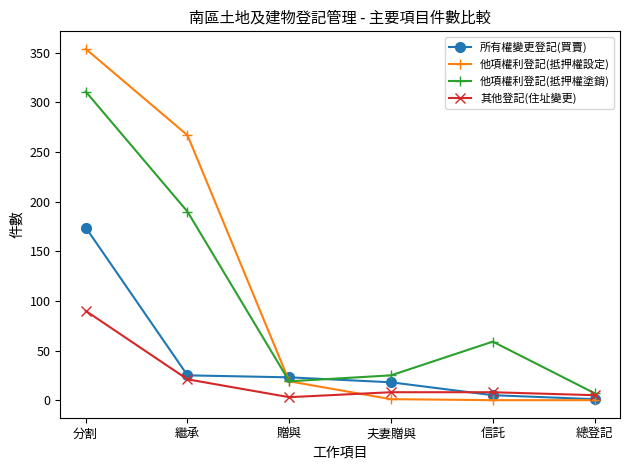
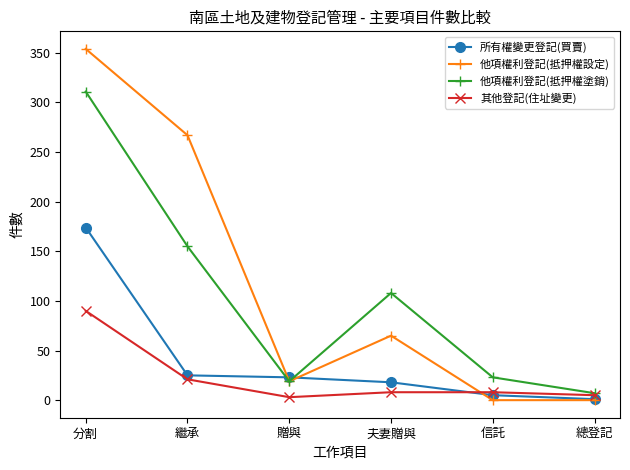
  {
    "所有權變更登記(買賣)": {
      "分割": 170,
      "繼承": 30,
      "贈與": 20,
      "夫妻贈與": 20,
      "信託": 10
    },
    "他項權利登記(抵押權設定)": {
      "分割": 350,
      "繼承": 270,
-     "夫妻贈與": 0,
+     "夫妻贈與": 70,
      "信託": 0
    },
    "他項權利登記(抵押權塗銷)": {
      "分割": 310,
-     "繼承": 190,
-     "夫妻贈與": 30,
-     "信託": 60
+     "繼承": 160,
+     "夫妻贈與": 110,
+     "信託": 20
    },
    "其他登記(住址變更)": {
      "分割": 90,
      "繼承": 20,
      "贈與": 0,
      "夫妻贈與": 10,
      "信託": 10
    }
  }
